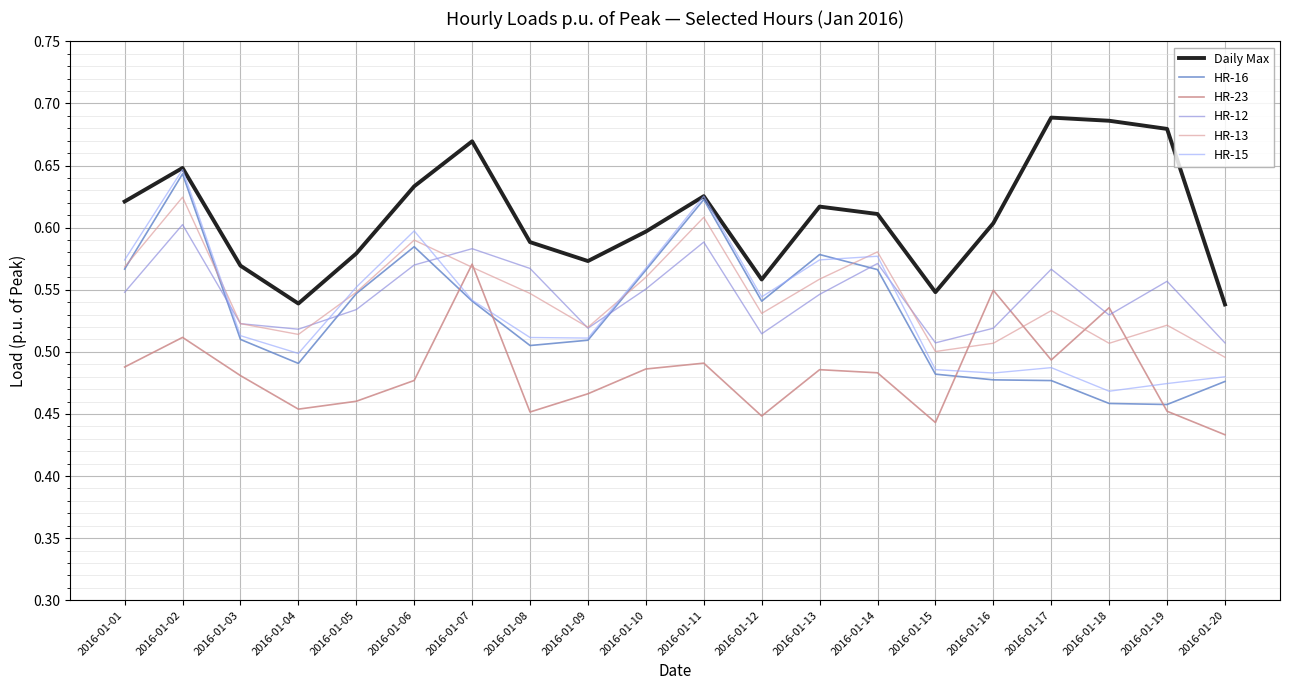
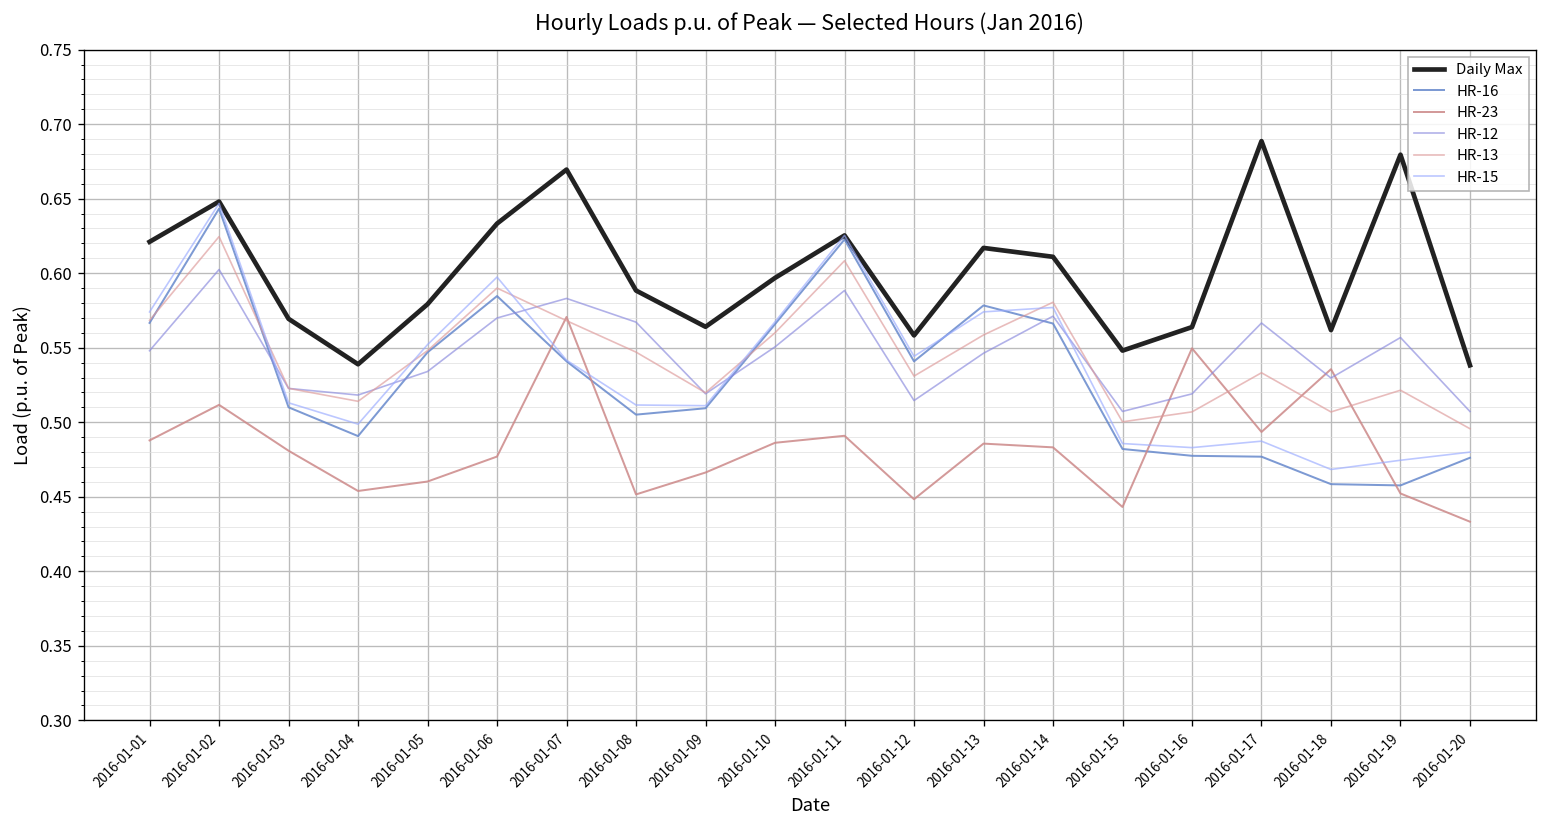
  {
    "Daily Max": {
      "2016-01-01": 0.621,
      "2016-01-03": 0.569,
      "2016-01-04": 0.539,
      "2016-01-05": 0.579,
      "2016-01-06": 0.633,
      "2016-01-07": 0.670,
      "2016-01-08": 0.588,
-     "2016-01-09": 0.573,
+     "2016-01-09": 0.564,
      "2016-01-10": 0.597,
      "2016-01-12": 0.558,
      "2016-01-13": 0.617,
      "2016-01-14": 0.611,
      "2016-01-15": 0.548,
-     "2016-01-16": 0.604,
+     "2016-01-16": 0.564,
      "2016-01-17": 0.689,
-     "2016-01-18": 0.686,
+     "2016-01-18": 0.562,
      "2016-01-19": 0.680,
      "2016-01-20": 0.538
    }
  }
